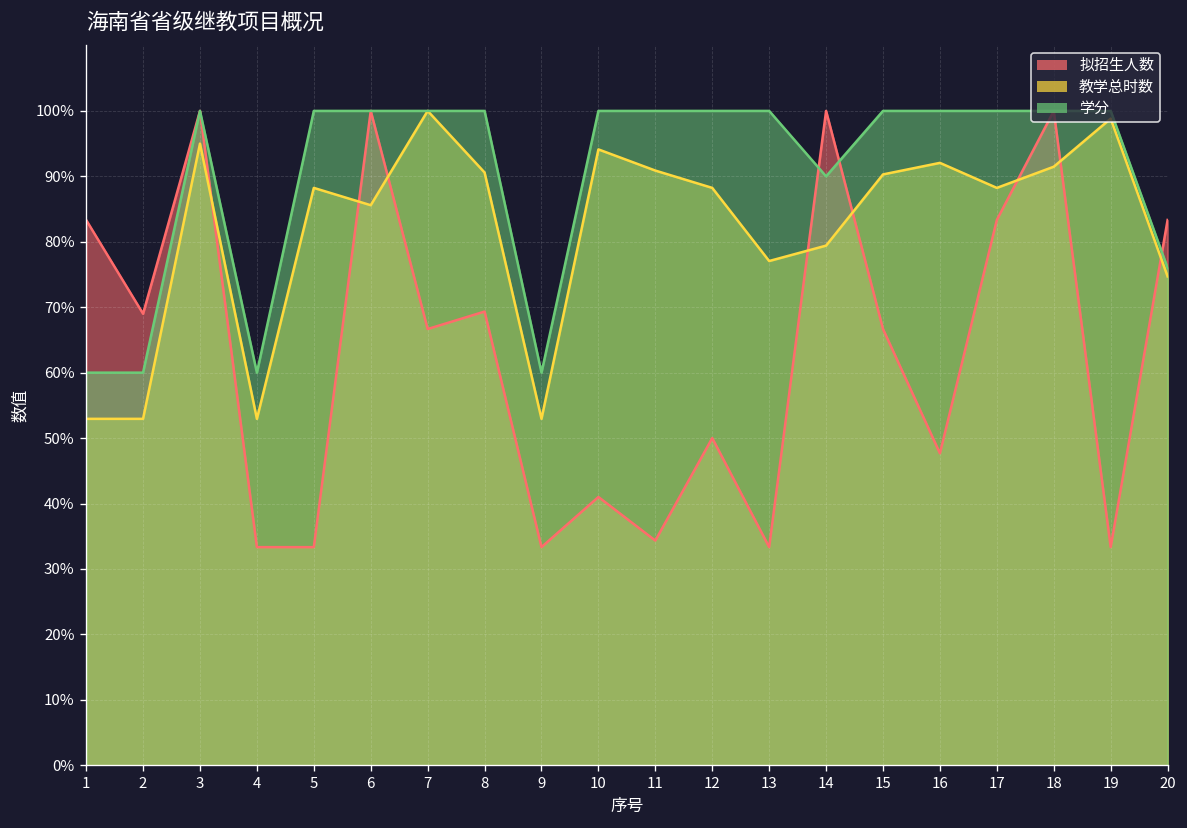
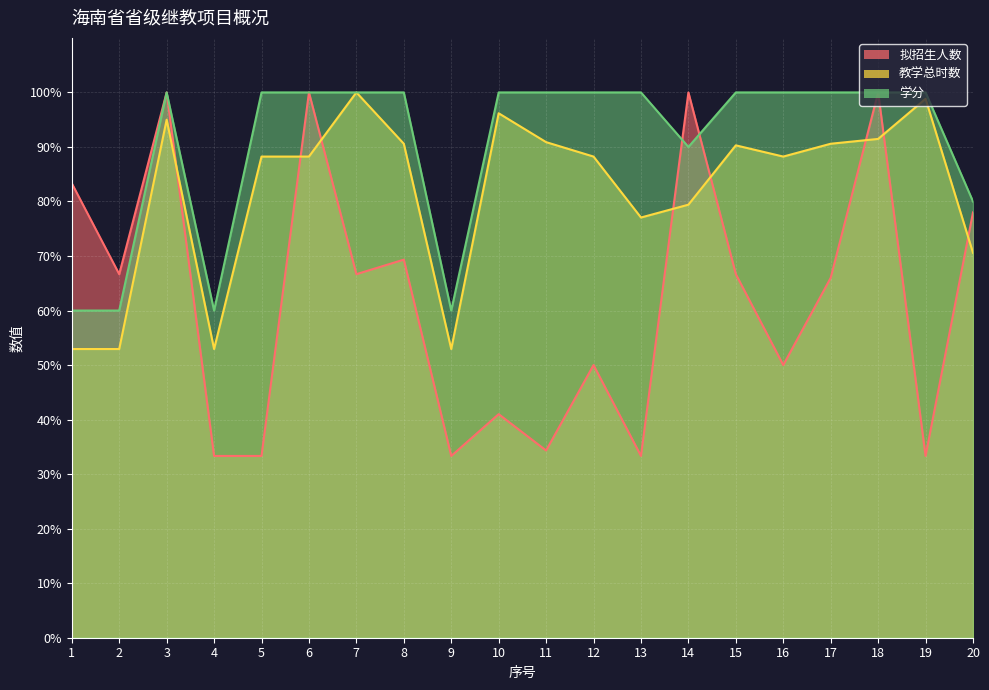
  {
    "拟招生人数": {
      "1": "83%",
-     "2": "69%",
+     "2": "67%",
      "4": "33%",
      "5": "33%",
      "7": "67%",
      "8": "69%",
      "9": "33%",
      "10": "41%",
      "11": "34%",
      "12": "50%",
      "13": "33%",
      "14": "100%",
      "15": "67%",
-     "16": "48%",
-     "17": "83%",
+     "16": "50%",
+     "17": "66%",
      "19": "33%",
-     "20": "83%"
+     "20": "78%"
    },
    "教学总时数": {
      "1": "53%",
      "2": "53%",
      "3": "95%",
      "4": "53%",
      "5": "88%",
-     "6": "86%",
+     "6": "88%",
      "8": "91%",
      "9": "53%",
-     "10": "94%",
+     "10": "96%",
      "11": "91%",
      "12": "88%",
      "13": "77%",
      "14": "79%",
      "15": "90%",
-     "16": "92%",
-     "17": "88%",
+     "16": "88%",
+     "17": "91%",
      "18": "91%",
-     "20": "75%"
+     "20": "71%"
    },
    "学分": {
      "1": "60%",
      "2": "60%",
      "4": "60%",
      "5": "100%",
      "8": "100%",
      "9": "60%",
      "10": "100%",
      "11": "100%",
      "12": "100%",
      "13": "100%",
      "14": "90%",
      "15": "100%",
      "16": "100%",
      "17": "100%",
-     "20": "76%"
+     "20": "80%"
    }
  }
